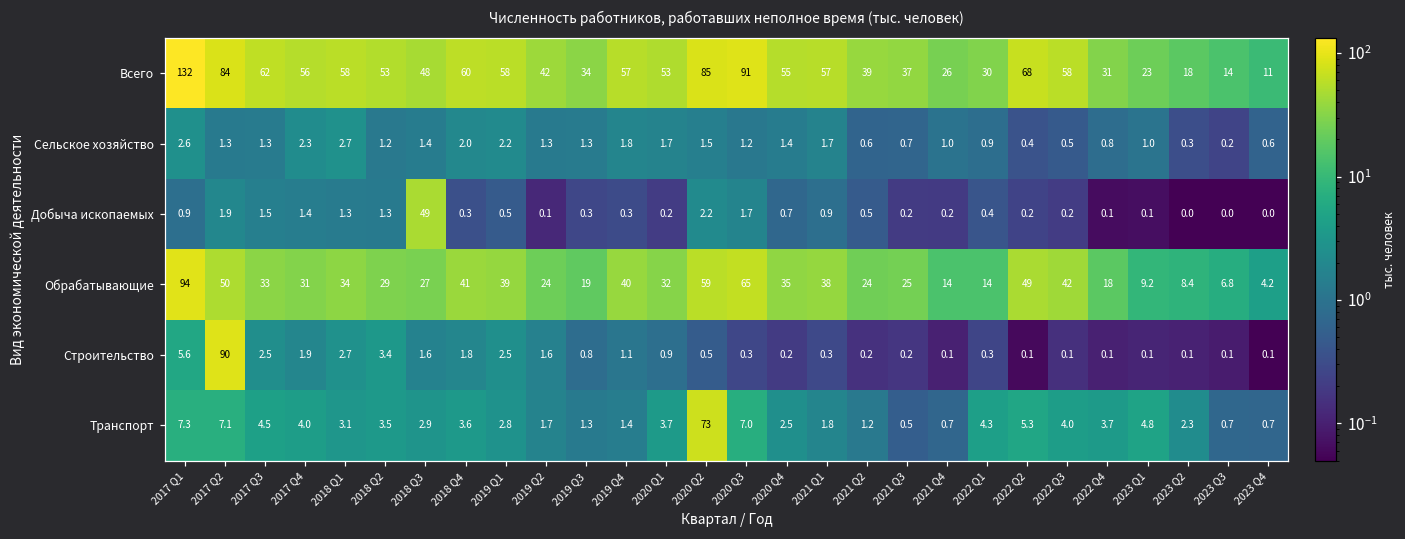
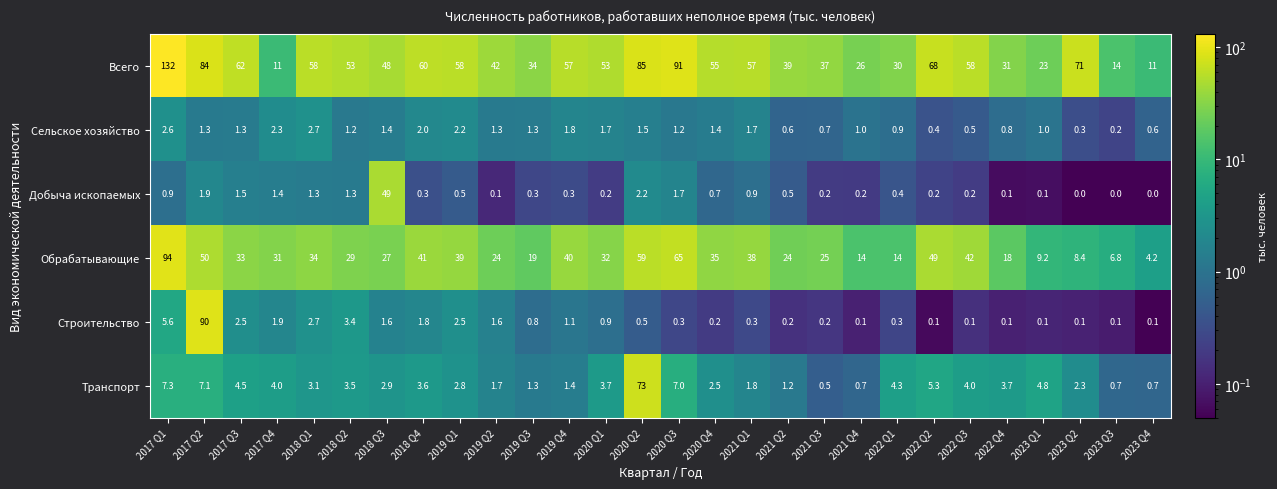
  {
    "Всего": {
      "2017 Q1": 132,
      "2017 Q2": 84,
      "2017 Q3": 62,
-     "2017 Q4": 56,
+     "2017 Q4": 11,
      "2018 Q1": 58,
      "2018 Q2": 53,
      "2018 Q3": 48,
      "2018 Q4": 60,
      "2019 Q1": 58,
      "2019 Q2": 42,
      "2019 Q3": 34,
      "2019 Q4": 57,
      "2020 Q1": 53,
      "2020 Q2": 85,
      "2020 Q3": 91,
      "2020 Q4": 55,
      "2021 Q1": 57,
      "2021 Q2": 39,
      "2021 Q3": 37,
      "2021 Q4": 26,
      "2022 Q1": 30,
      "2022 Q2": 68,
      "2022 Q3": 58,
      "2022 Q4": 31,
      "2023 Q1": 23,
-     "2023 Q2": 18,
+     "2023 Q2": 71,
      "2023 Q3": 14,
      "2023 Q4": 11
    },
    "Сельское хозяйство": {
      "2017 Q1": 2.6,
      "2017 Q2": 1.3,
      "2017 Q3": 1.3,
      "2017 Q4": 2.3,
      "2018 Q1": 2.7,
      "2018 Q2": 1.2,
      "2018 Q3": 1.4,
      "2018 Q4": 2.0,
      "2019 Q1": 2.2,
      "2019 Q2": 1.3,
      "2019 Q3": 1.3,
      "2019 Q4": 1.8,
      "2020 Q1": 1.7,
      "2020 Q2": 1.5,
      "2020 Q3": 1.2,
      "2020 Q4": 1.4,
      "2021 Q1": 1.7,
      "2021 Q2": 0.6,
      "2021 Q3": 0.7,
      "2021 Q4": 1.0,
      "2022 Q1": 0.9,
      "2022 Q2": 0.4,
      "2022 Q3": 0.5,
      "2022 Q4": 0.8,
      "2023 Q1": 1.0,
      "2023 Q2": 0.3,
      "2023 Q3": 0.2,
      "2023 Q4": 0.6
    },
    "Добыча ископаемых": {
      "2017 Q1": 0.9,
      "2017 Q2": 1.9,
      "2017 Q3": 1.5,
      "2017 Q4": 1.4,
      "2018 Q1": 1.3,
      "2018 Q2": 1.3,
      "2018 Q3": 49,
      "2018 Q4": 0.3,
      "2019 Q1": 0.5,
      "2019 Q2": 0.1,
      "2019 Q3": 0.3,
      "2019 Q4": 0.3,
      "2020 Q1": 0.2,
      "2020 Q2": 2.2,
      "2020 Q3": 1.7,
      "2020 Q4": 0.7,
      "2021 Q1": 0.9,
      "2021 Q2": 0.5,
      "2021 Q3": 0.2,
      "2021 Q4": 0.2,
      "2022 Q1": 0.4,
      "2022 Q2": 0.2,
      "2022 Q3": 0.2,
      "2022 Q4": 0.1,
      "2023 Q1": 0.1,
      "2023 Q2": 0.0,
      "2023 Q3": 0.0,
      "2023 Q4": 0.0
    },
    "Обрабатывающие": {
      "2017 Q1": 94,
      "2017 Q2": 50,
      "2017 Q3": 33,
      "2017 Q4": 31,
      "2018 Q1": 34,
      "2018 Q2": 29,
      "2018 Q3": 27,
      "2018 Q4": 41,
      "2019 Q1": 39,
      "2019 Q2": 24,
      "2019 Q3": 19,
      "2019 Q4": 40,
      "2020 Q1": 32,
      "2020 Q2": 59,
      "2020 Q3": 65,
      "2020 Q4": 35,
      "2021 Q1": 38,
      "2021 Q2": 24,
      "2021 Q3": 25,
      "2021 Q4": 14,
      "2022 Q1": 14,
      "2022 Q2": 49,
      "2022 Q3": 42,
      "2022 Q4": 18,
      "2023 Q1": 9.2,
      "2023 Q2": 8.4,
      "2023 Q3": 6.8,
      "2023 Q4": 4.2
    },
    "Строительство": {
      "2017 Q1": 5.6,
      "2017 Q2": 90,
      "2017 Q3": 2.5,
      "2017 Q4": 1.9,
      "2018 Q1": 2.7,
      "2018 Q2": 3.4,
      "2018 Q3": 1.6,
      "2018 Q4": 1.8,
      "2019 Q1": 2.5,
      "2019 Q2": 1.6,
      "2019 Q3": 0.8,
      "2019 Q4": 1.1,
      "2020 Q1": 0.9,
      "2020 Q2": 0.5,
      "2020 Q3": 0.3,
      "2020 Q4": 0.2,
      "2021 Q1": 0.3,
      "2021 Q2": 0.2,
      "2021 Q3": 0.2,
      "2021 Q4": 0.1,
      "2022 Q1": 0.3,
      "2022 Q2": 0.1,
      "2022 Q3": 0.1,
      "2022 Q4": 0.1,
      "2023 Q1": 0.1,
      "2023 Q2": 0.1,
      "2023 Q3": 0.1,
      "2023 Q4": 0.1
    },
    "Транспорт": {
      "2017 Q1": 7.3,
      "2017 Q2": 7.1,
      "2017 Q3": 4.5,
      "2017 Q4": 4.0,
      "2018 Q1": 3.1,
      "2018 Q2": 3.5,
      "2018 Q3": 2.9,
      "2018 Q4": 3.6,
      "2019 Q1": 2.8,
      "2019 Q2": 1.7,
      "2019 Q3": 1.3,
      "2019 Q4": 1.4,
      "2020 Q1": 3.7,
      "2020 Q2": 73,
      "2020 Q3": 7.0,
      "2020 Q4": 2.5,
      "2021 Q1": 1.8,
      "2021 Q2": 1.2,
      "2021 Q3": 0.5,
      "2021 Q4": 0.7,
      "2022 Q1": 4.3,
      "2022 Q2": 5.3,
      "2022 Q3": 4.0,
      "2022 Q4": 3.7,
      "2023 Q1": 4.8,
      "2023 Q2": 2.3,
      "2023 Q3": 0.7,
      "2023 Q4": 0.7
    }
  }
